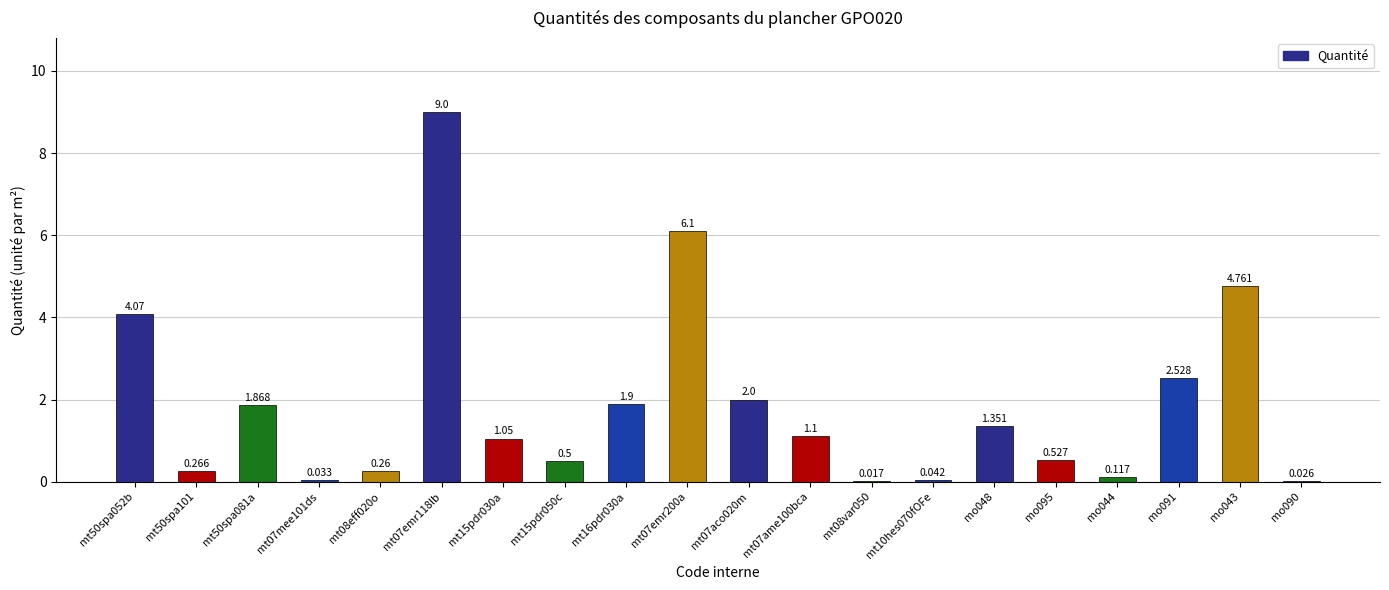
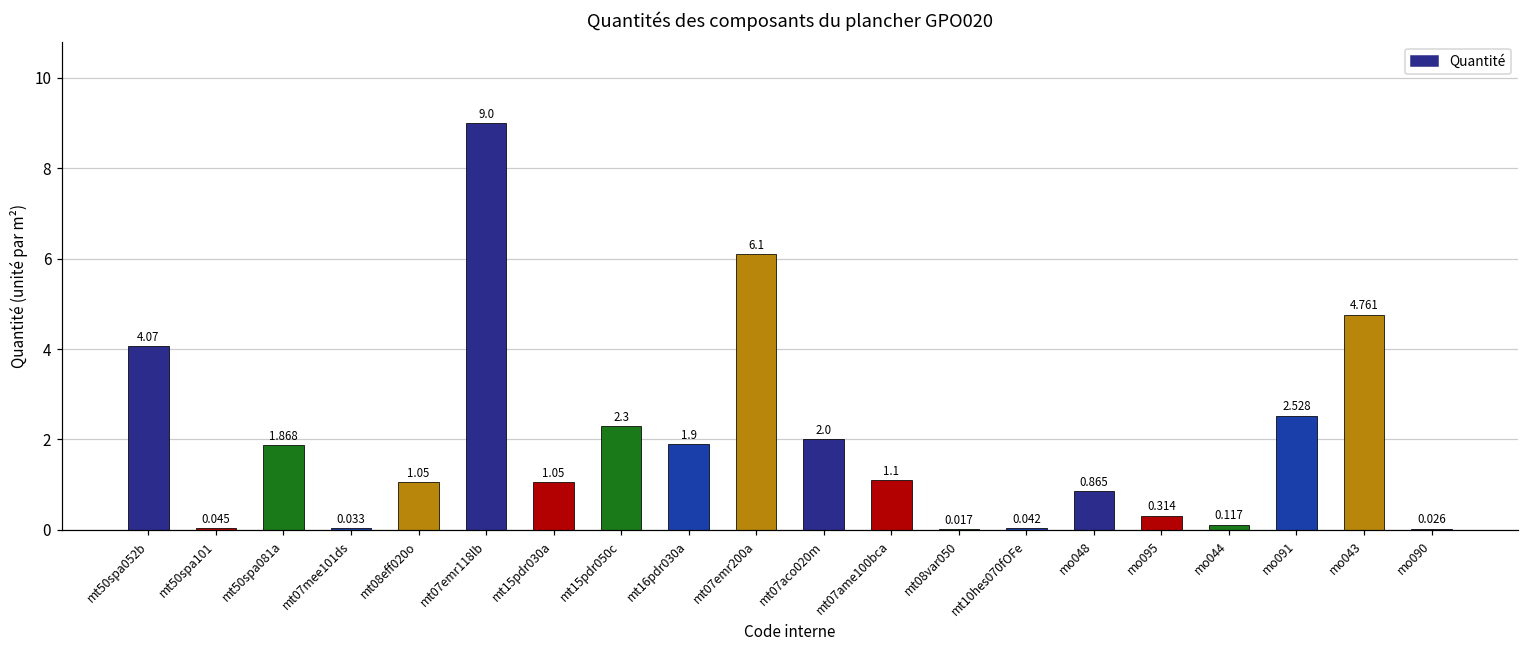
  {
    "mt50spa052b": 4.07,
-   "mt50spa101": 0.266,
+   "mt50spa101": 0.045,
    "mt50spa081a": 1.868,
    "mt07mee101ds": 0.033,
-   "mt08eff020o": 0.26,
+   "mt08eff020o": 1.05,
    "mt07emr118lb": 9.0,
    "mt15pdr030a": 1.05,
-   "mt15pdr050c": 0.5,
+   "mt15pdr050c": 2.3,
    "mt16pdr030a": 1.9,
    "mt07emr200a": 6.1,
    "mt07aco020m": 2.0,
    "mt07ame100bca": 1.1,
    "mt08var050": 0.017,
    "mt10hes070fOFe": 0.042,
-   "mo048": 1.351,
-   "mo095": 0.527,
+   "mo048": 0.865,
+   "mo095": 0.314,
    "mo044": 0.117,
    "mo091": 2.528,
    "mo043": 4.761,
    "mo090": 0.026
  }
